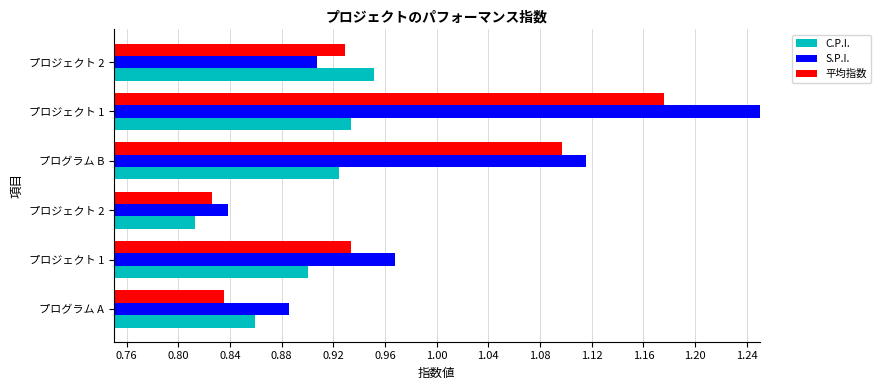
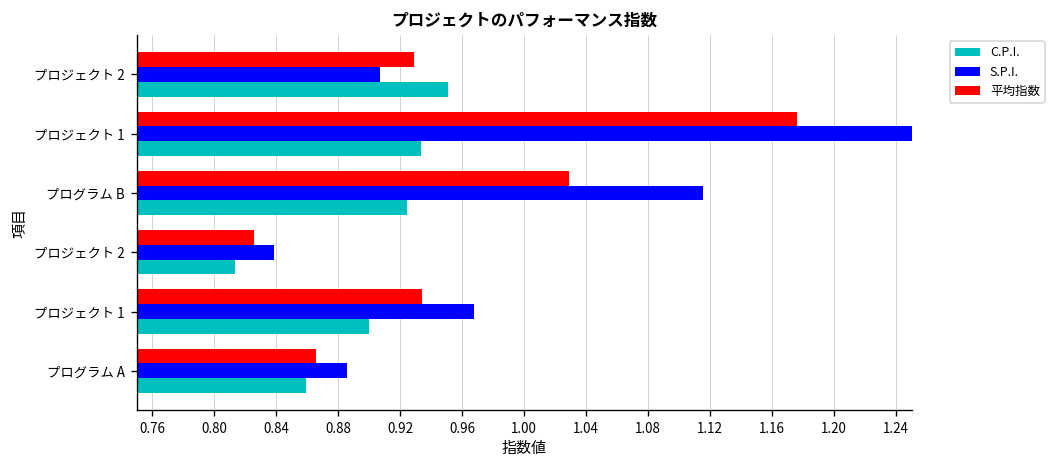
  {
    "C.P.I.": {
      "プログラム B": 0.924,
      "プログラム A": 0.859
    },
    "S.P.I.": {
      "プログラム B": 1.116,
      "プログラム A": 0.886
    },
    "平均指数": {
-     "プログラム B": 1.097,
-     "プログラム A": 0.836
+     "プログラム B": 1.029,
+     "プログラム A": 0.866
    }
  }
